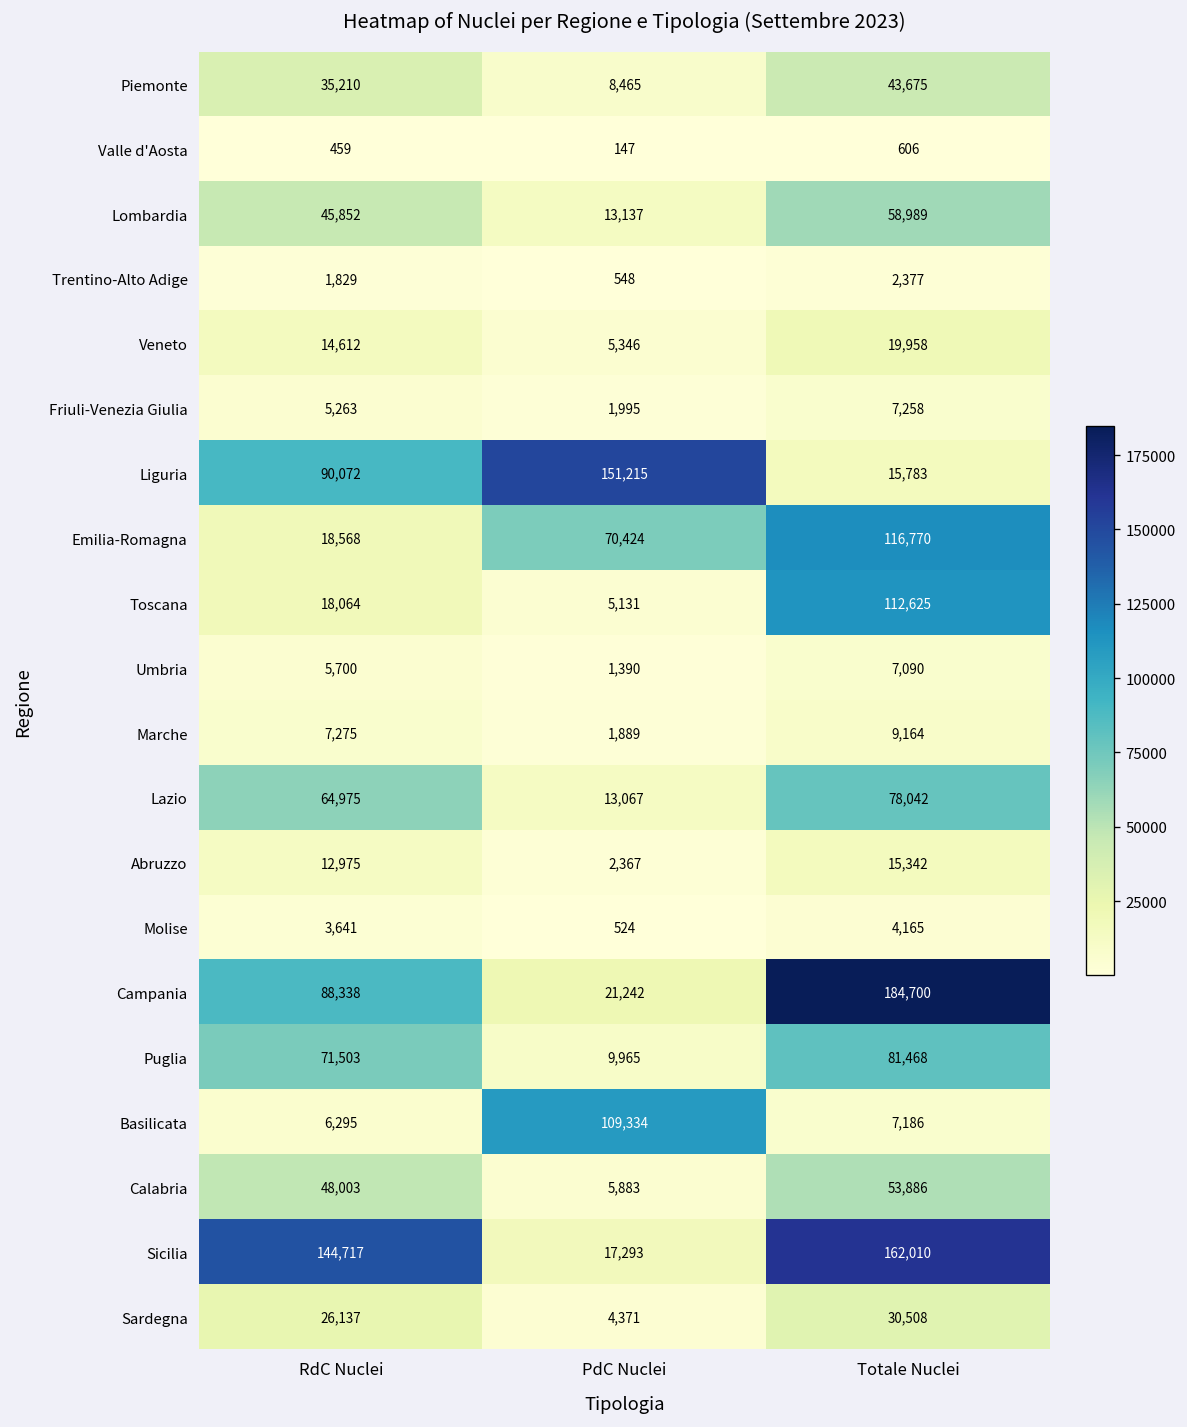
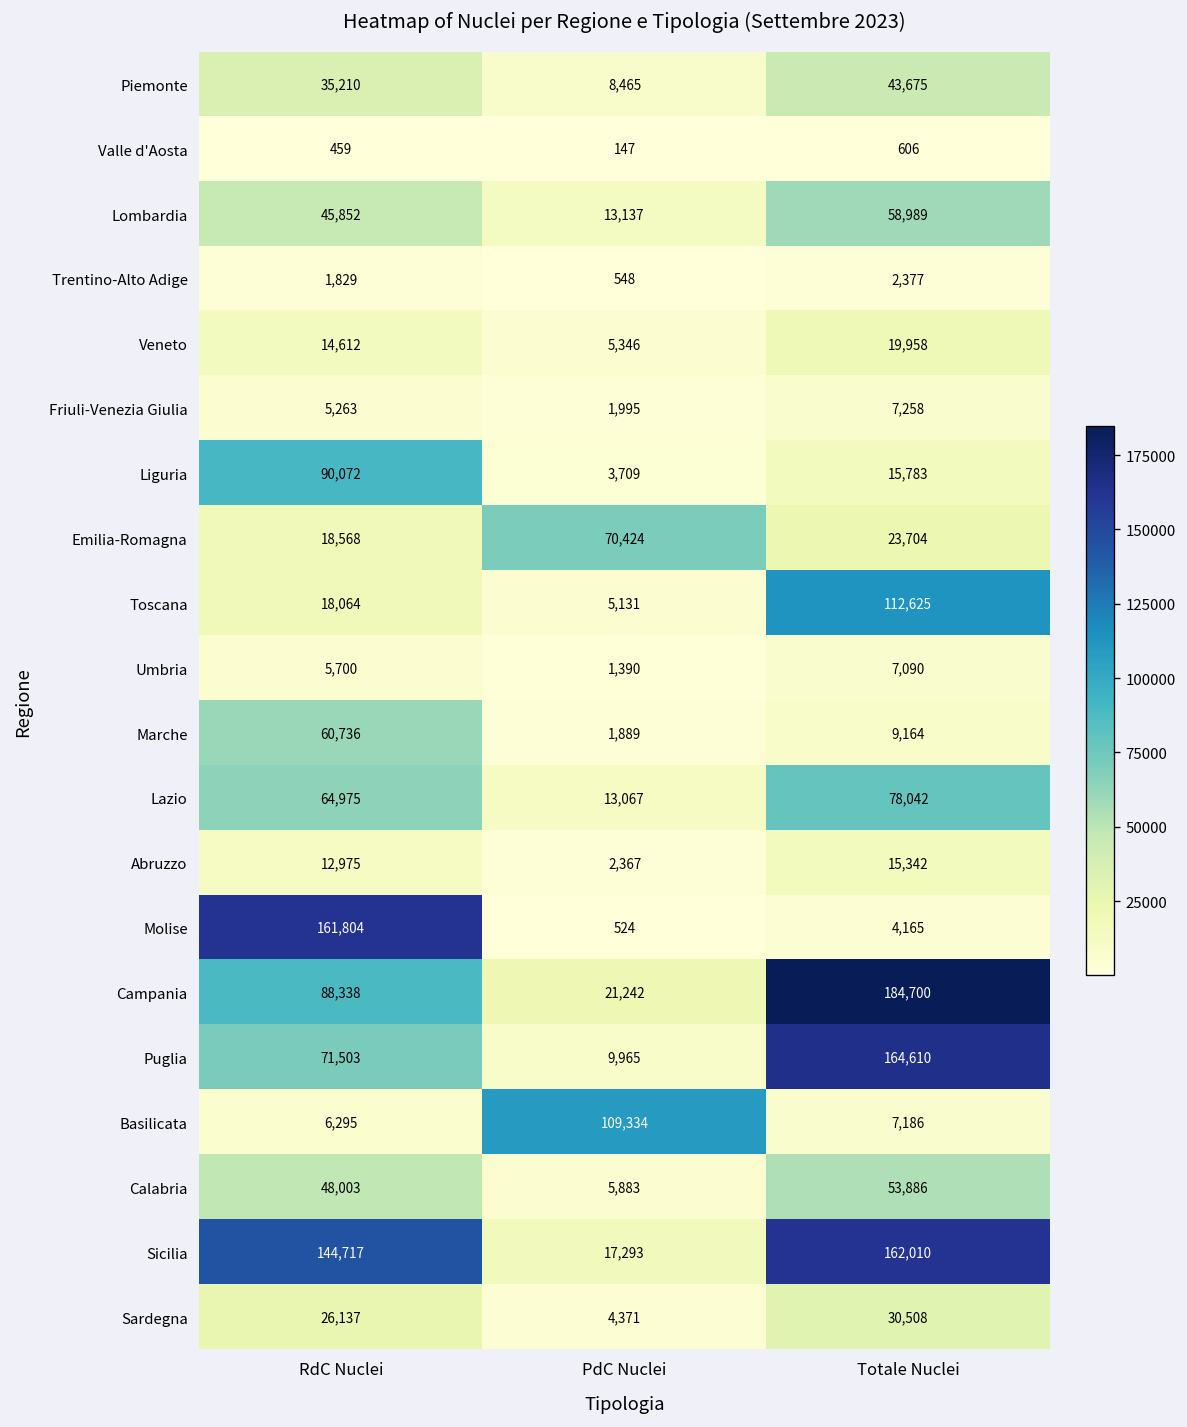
  {
    "Piemonte": {
      "RdC Nuclei": "35,210",
      "PdC Nuclei": "8,465",
      "Totale Nuclei": "43,675"
    },
    "Valle d'Aosta": {
      "RdC Nuclei": "459",
      "PdC Nuclei": "147",
      "Totale Nuclei": "606"
    },
    "Lombardia": {
      "RdC Nuclei": "45,852",
      "PdC Nuclei": "13,137",
      "Totale Nuclei": "58,989"
    },
    "Trentino-Alto Adige": {
      "RdC Nuclei": "1,829",
      "PdC Nuclei": "548",
      "Totale Nuclei": "2,377"
    },
    "Veneto": {
      "RdC Nuclei": "14,612",
      "PdC Nuclei": "5,346",
      "Totale Nuclei": "19,958"
    },
    "Friuli-Venezia Giulia": {
      "RdC Nuclei": "5,263",
      "PdC Nuclei": "1,995",
      "Totale Nuclei": "7,258"
    },
    "Liguria": {
      "RdC Nuclei": "90,072",
-     "PdC Nuclei": "151,215",
+     "PdC Nuclei": "3,709",
      "Totale Nuclei": "15,783"
    },
    "Emilia-Romagna": {
      "RdC Nuclei": "18,568",
      "PdC Nuclei": "70,424",
-     "Totale Nuclei": "116,770"
+     "Totale Nuclei": "23,704"
    },
    "Toscana": {
      "RdC Nuclei": "18,064",
      "PdC Nuclei": "5,131",
      "Totale Nuclei": "112,625"
    },
    "Umbria": {
      "RdC Nuclei": "5,700",
      "PdC Nuclei": "1,390",
      "Totale Nuclei": "7,090"
    },
    "Marche": {
-     "RdC Nuclei": "7,275",
+     "RdC Nuclei": "60,736",
      "PdC Nuclei": "1,889",
      "Totale Nuclei": "9,164"
    },
    "Lazio": {
      "RdC Nuclei": "64,975",
      "PdC Nuclei": "13,067",
      "Totale Nuclei": "78,042"
    },
    "Abruzzo": {
      "RdC Nuclei": "12,975",
      "PdC Nuclei": "2,367",
      "Totale Nuclei": "15,342"
    },
    "Molise": {
-     "RdC Nuclei": "3,641",
+     "RdC Nuclei": "161,804",
      "PdC Nuclei": "524",
      "Totale Nuclei": "4,165"
    },
    "Campania": {
      "RdC Nuclei": "88,338",
      "PdC Nuclei": "21,242",
      "Totale Nuclei": "184,700"
    },
    "Puglia": {
      "RdC Nuclei": "71,503",
      "PdC Nuclei": "9,965",
-     "Totale Nuclei": "81,468"
+     "Totale Nuclei": "164,610"
    },
    "Basilicata": {
      "RdC Nuclei": "6,295",
      "PdC Nuclei": "109,334",
      "Totale Nuclei": "7,186"
    },
    "Calabria": {
      "RdC Nuclei": "48,003",
      "PdC Nuclei": "5,883",
      "Totale Nuclei": "53,886"
    },
    "Sicilia": {
      "RdC Nuclei": "144,717",
      "PdC Nuclei": "17,293",
      "Totale Nuclei": "162,010"
    },
    "Sardegna": {
      "RdC Nuclei": "26,137",
      "PdC Nuclei": "4,371",
      "Totale Nuclei": "30,508"
    }
  }
